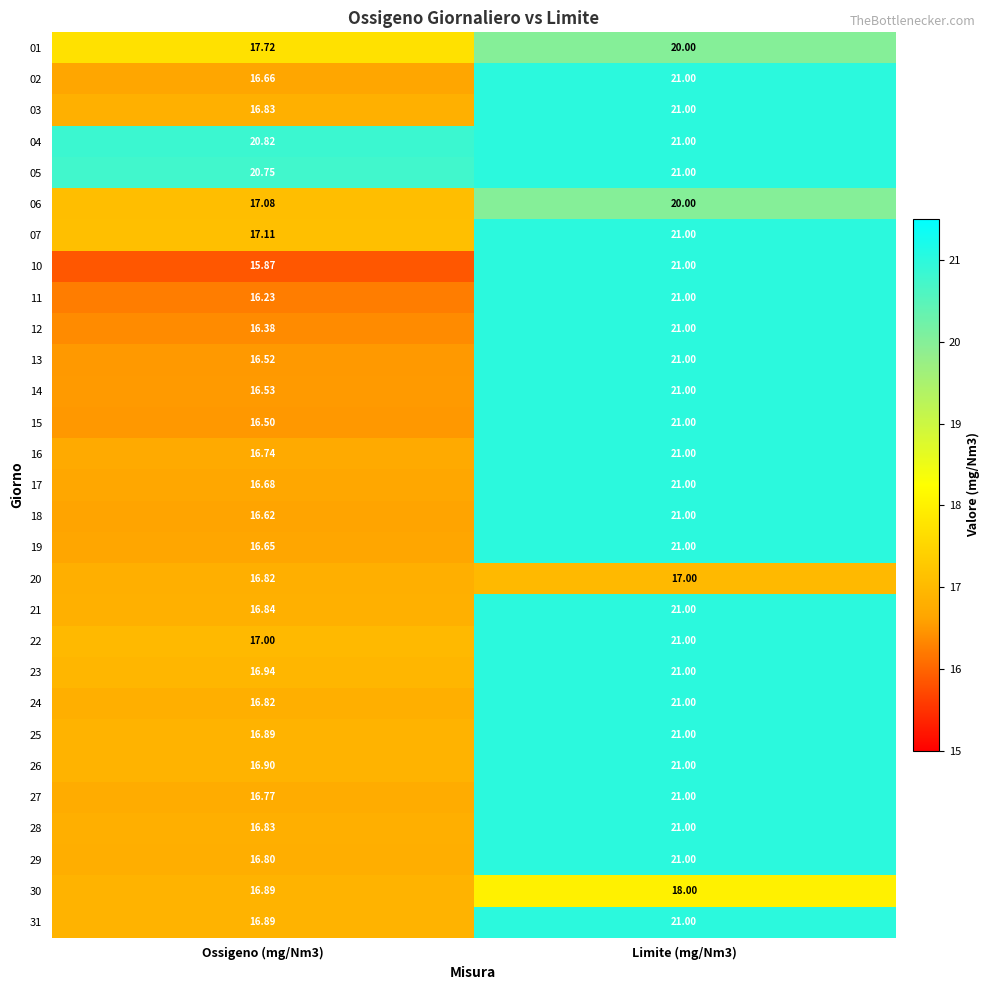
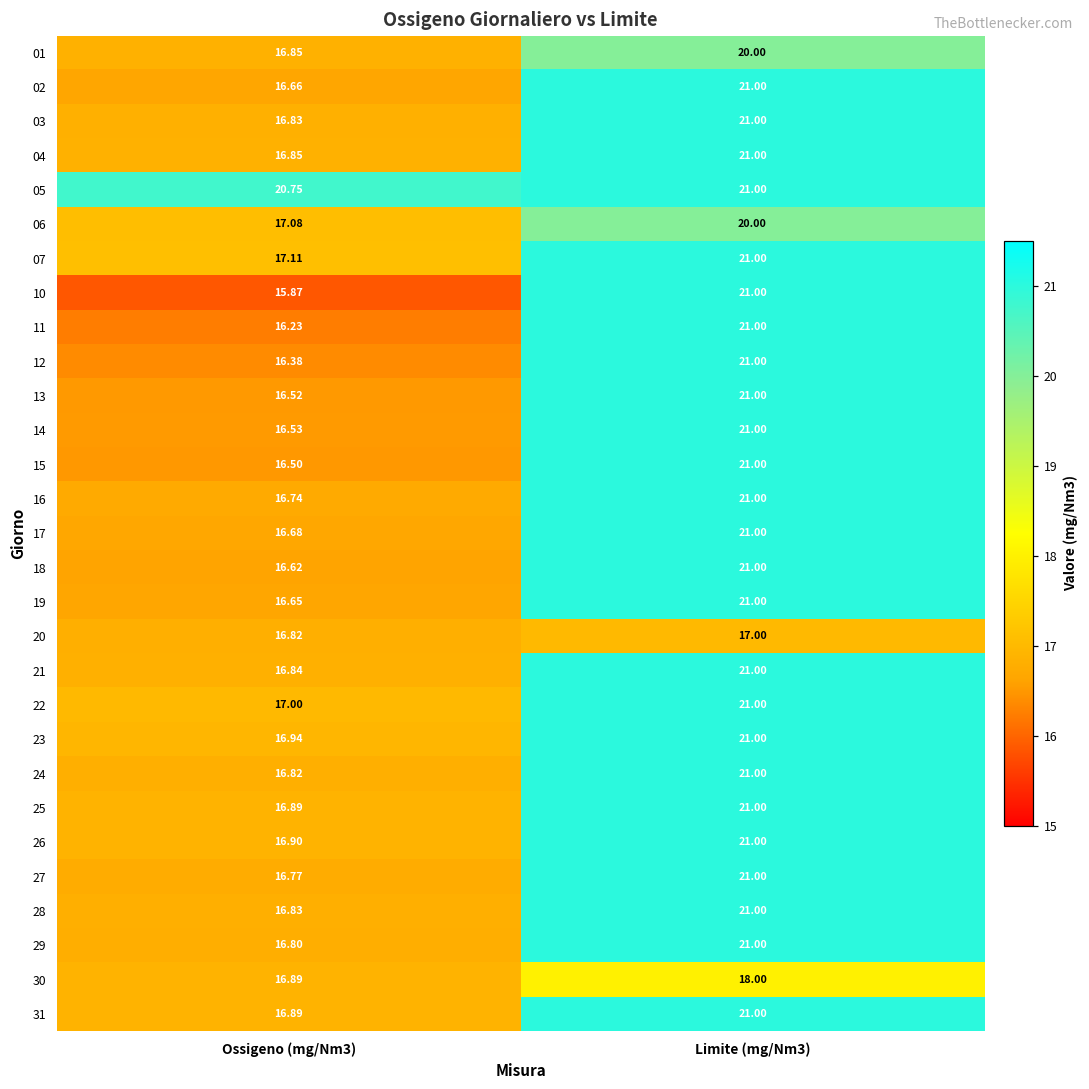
  {
    "01": {
-     "Ossigeno (mg/Nm3)": 17.72,
+     "Ossigeno (mg/Nm3)": 16.85,
      "Limite (mg/Nm3)": 20.00
    },
    "02": {
      "Ossigeno (mg/Nm3)": 16.66,
      "Limite (mg/Nm3)": 21.00
    },
    "03": {
      "Ossigeno (mg/Nm3)": 16.83,
      "Limite (mg/Nm3)": 21.00
    },
    "04": {
-     "Ossigeno (mg/Nm3)": 20.82,
+     "Ossigeno (mg/Nm3)": 16.85,
      "Limite (mg/Nm3)": 21.00
    },
    "05": {
      "Ossigeno (mg/Nm3)": 20.75,
      "Limite (mg/Nm3)": 21.00
    },
    "06": {
      "Ossigeno (mg/Nm3)": 17.08,
      "Limite (mg/Nm3)": 20.00
    },
    "07": {
      "Ossigeno (mg/Nm3)": 17.11,
      "Limite (mg/Nm3)": 21.00
    },
    "10": {
      "Ossigeno (mg/Nm3)": 15.87,
      "Limite (mg/Nm3)": 21.00
    },
    "11": {
      "Ossigeno (mg/Nm3)": 16.23,
      "Limite (mg/Nm3)": 21.00
    },
    "12": {
      "Ossigeno (mg/Nm3)": 16.38,
      "Limite (mg/Nm3)": 21.00
    },
    "13": {
      "Ossigeno (mg/Nm3)": 16.52,
      "Limite (mg/Nm3)": 21.00
    },
    "14": {
      "Ossigeno (mg/Nm3)": 16.53,
      "Limite (mg/Nm3)": 21.00
    },
    "15": {
      "Ossigeno (mg/Nm3)": 16.50,
      "Limite (mg/Nm3)": 21.00
    },
    "16": {
      "Ossigeno (mg/Nm3)": 16.74,
      "Limite (mg/Nm3)": 21.00
    },
    "17": {
      "Ossigeno (mg/Nm3)": 16.68,
      "Limite (mg/Nm3)": 21.00
    },
    "18": {
      "Ossigeno (mg/Nm3)": 16.62,
      "Limite (mg/Nm3)": 21.00
    },
    "19": {
      "Ossigeno (mg/Nm3)": 16.65,
      "Limite (mg/Nm3)": 21.00
    },
    "20": {
      "Ossigeno (mg/Nm3)": 16.82,
      "Limite (mg/Nm3)": 17.00
    },
    "21": {
      "Ossigeno (mg/Nm3)": 16.84,
      "Limite (mg/Nm3)": 21.00
    },
    "22": {
      "Ossigeno (mg/Nm3)": 17.00,
      "Limite (mg/Nm3)": 21.00
    },
    "23": {
      "Ossigeno (mg/Nm3)": 16.94,
      "Limite (mg/Nm3)": 21.00
    },
    "24": {
      "Ossigeno (mg/Nm3)": 16.82,
      "Limite (mg/Nm3)": 21.00
    },
    "25": {
      "Ossigeno (mg/Nm3)": 16.89,
      "Limite (mg/Nm3)": 21.00
    },
    "26": {
      "Ossigeno (mg/Nm3)": 16.90,
      "Limite (mg/Nm3)": 21.00
    },
    "27": {
      "Ossigeno (mg/Nm3)": 16.77,
      "Limite (mg/Nm3)": 21.00
    },
    "28": {
      "Ossigeno (mg/Nm3)": 16.83,
      "Limite (mg/Nm3)": 21.00
    },
    "29": {
      "Ossigeno (mg/Nm3)": 16.80,
      "Limite (mg/Nm3)": 21.00
    },
    "30": {
      "Ossigeno (mg/Nm3)": 16.89,
      "Limite (mg/Nm3)": 18.00
    },
    "31": {
      "Ossigeno (mg/Nm3)": 16.89,
      "Limite (mg/Nm3)": 21.00
    }
  }
